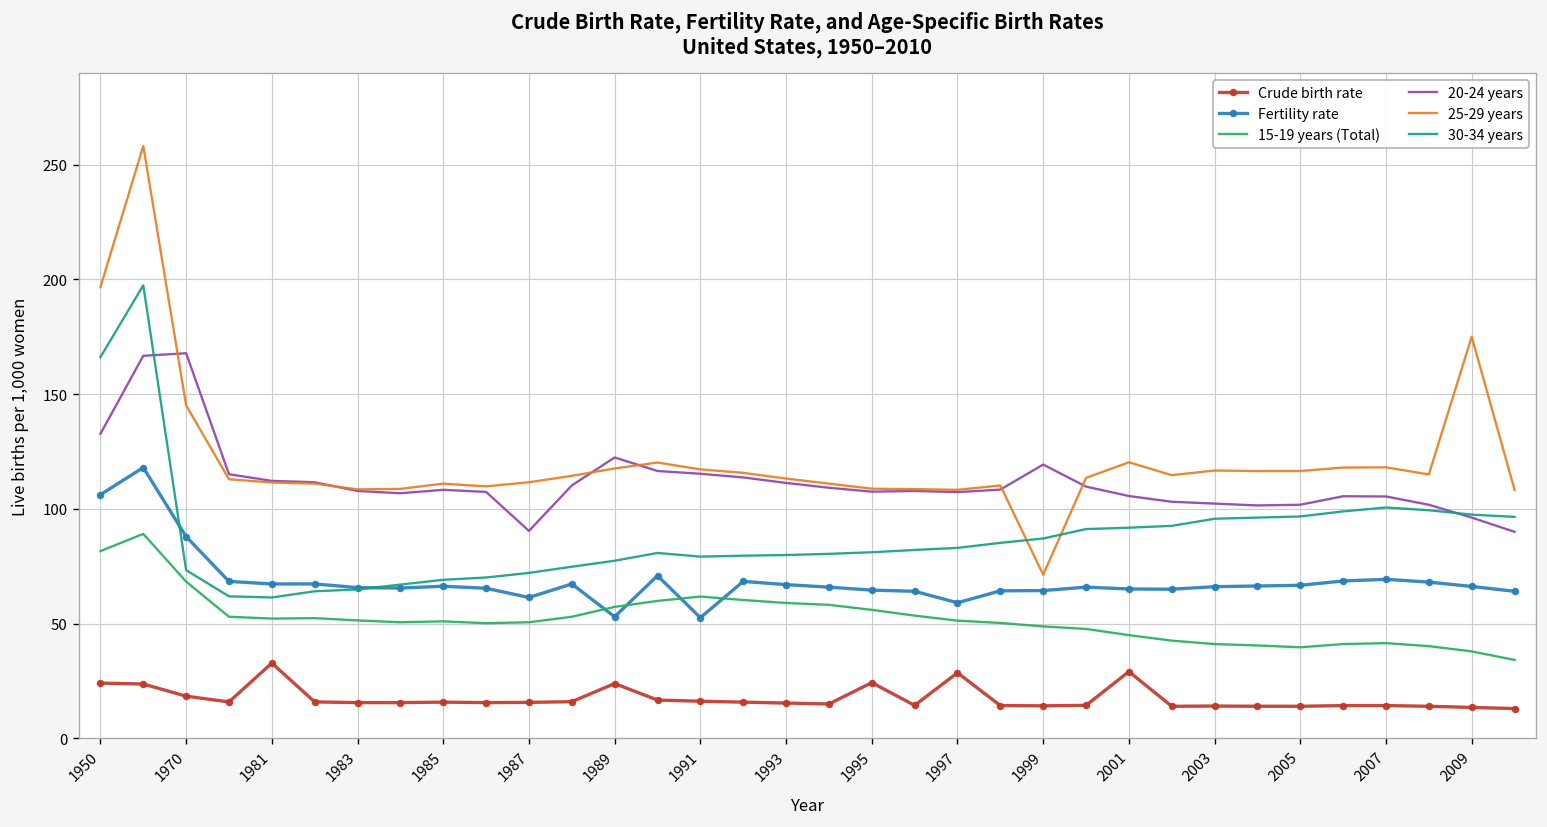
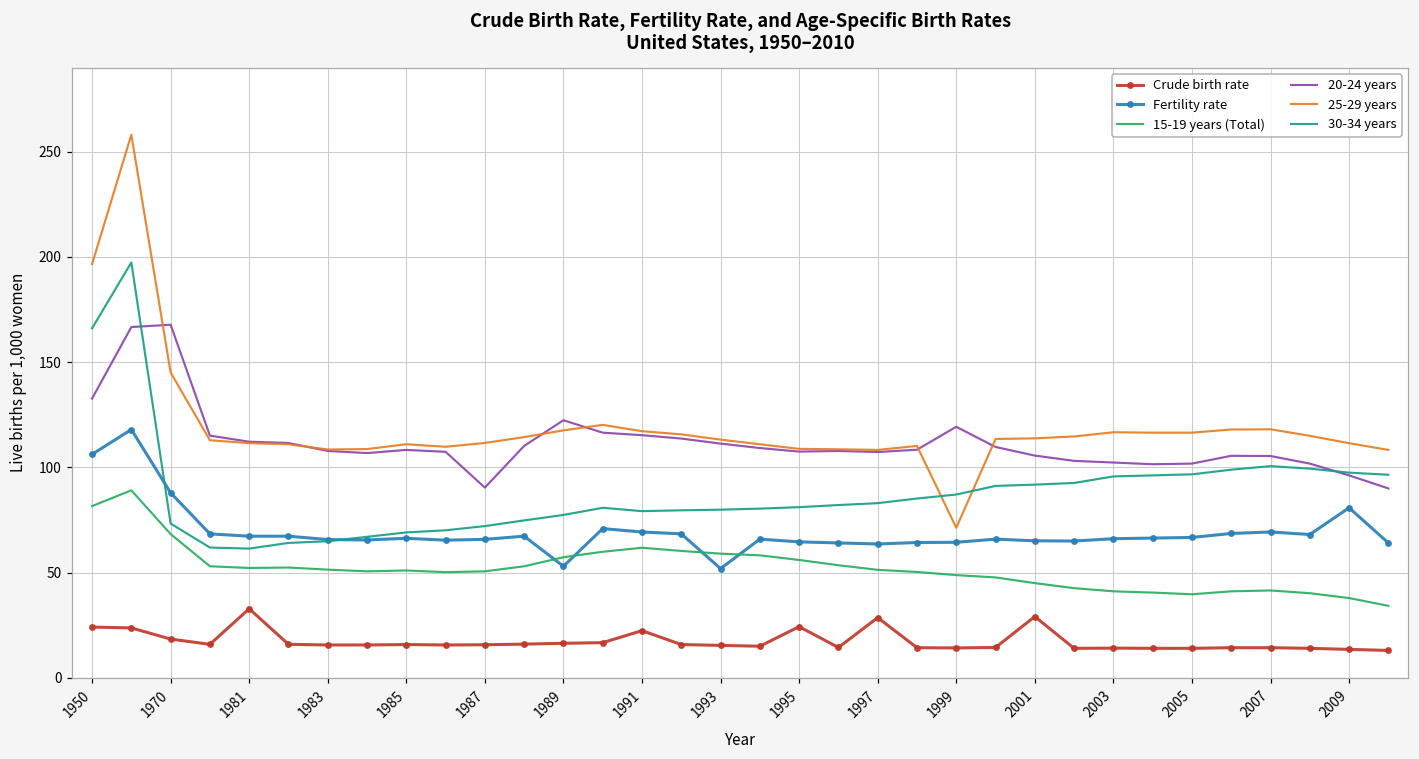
  {
    "Crude birth rate": {
      "1950": 24,
      "1970": 18,
      "1981": 33,
      "1983": 16,
      "1985": 16,
      "1987": 16,
-     "1989": 24,
-     "1991": 16,
+     "1989": 16,
+     "1991": 22,
      "1993": 15,
      "1995": 24,
      "1997": 29,
      "1999": 14,
      "2001": 29,
      "2003": 14,
      "2005": 14,
      "2007": 14,
      "2009": 14
    },
    "Fertility rate": {
      "1950": 106,
      "1970": 88,
      "1981": 67,
      "1985": 66,
-     "1987": 61,
+     "1987": 66,
      "1989": 53,
-     "1991": 53,
-     "1993": 67,
+     "1991": 69,
+     "1993": 52,
      "1995": 65,
-     "1997": 59,
+     "1997": 64,
      "1999": 64,
      "2001": 65,
      "2003": 66,
      "2005": 67,
      "2007": 69,
-     "2009": 66
+     "2009": 81
    },
    "20-24 years": {
      "1950": 133,
      "1970": 168,
      "1985": 108,
      "1987": 90,
      "1989": 122,
      "1991": 115,
      "1993": 111,
      "1999": 119,
      "2001": 106,
      "2003": 102,
      "2005": 102,
      "2007": 105
    },
    "25-29 years": {
      "1950": 197,
      "1970": 145,
      "1985": 111,
      "1987": 112,
      "1989": 118,
      "1991": 117,
      "1993": 113,
      "1999": 71,
-     "2001": 120,
+     "2001": 114,
      "2003": 117,
      "2005": 117,
      "2007": 118,
-     "2009": 175
+     "2009": 112
    }
  }
